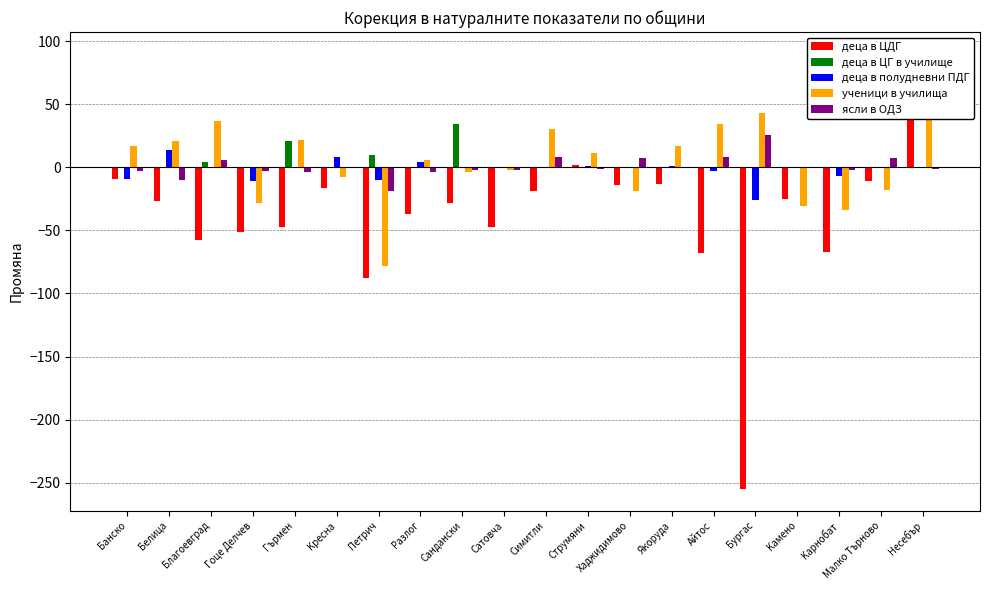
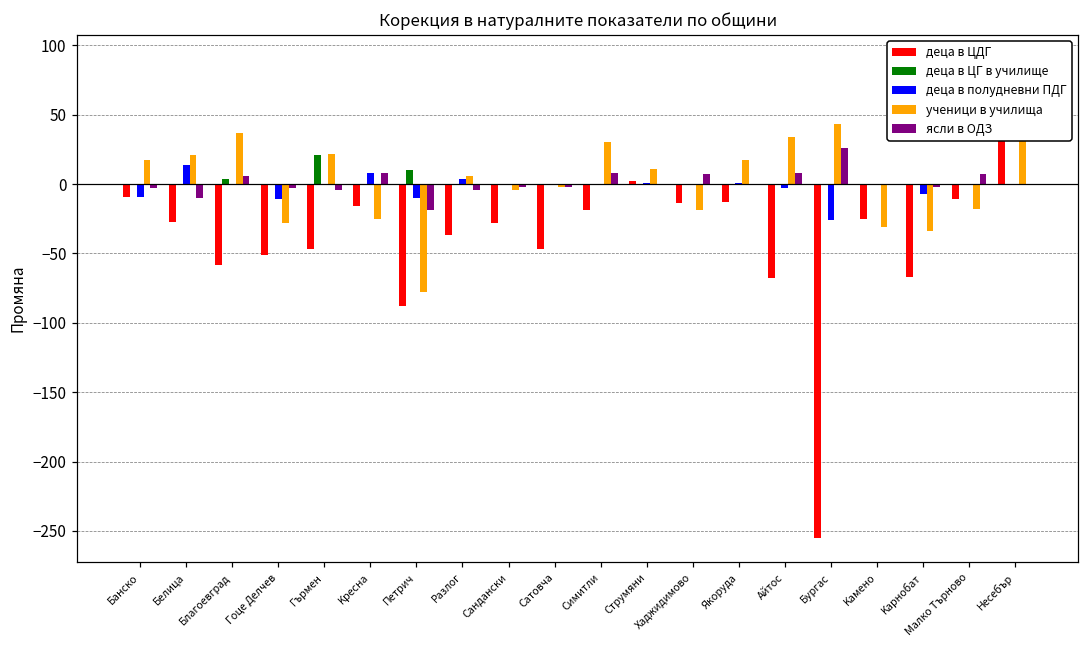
  {
    "деца в ЦДГ": {
      "Банско": -9,
      "Белица": -27,
      "Благоевград": -58,
      "Гоце Делчев": -51,
      "Гърмен": -47,
      "Kресна": -16,
      "Петрич": -88,
      "Pазлог": -37,
      "Cандански": -28,
      "Cатовча": -47,
      "Cимитли": -19,
      "Cтрумяни": 2,
      "Xаджидимово": -14,
      "Якоруда": -13,
      "Aйтос": -68,
      "Бургас": -255,
      "Kамено": -25,
      "Kарнобат": -67,
      "Mалко Tърново": -11
    },
    "деца в ЦГ в училище": {
      "Банско": 0,
      "Белица": 0,
      "Благоевград": 4,
      "Гоце Делчев": 0,
      "Гърмен": 21,
      "Kресна": 0,
      "Петрич": 10,
      "Pазлог": 0,
-     "Cандански": 34,
+     "Cандански": 0,
      "Cатовча": 0,
      "Cимитли": 0,
      "Cтрумяни": 0,
      "Xаджидимово": 0,
      "Якоруда": 0,
      "Aйтос": 0,
      "Бургас": 0,
      "Kамено": 0,
      "Kарнобат": 0,
      "Mалко Tърново": 0,
      "Hесебър": 0
    },
    "деца в полудневни ПДГ": {
      "Банско": -9,
      "Белица": 14,
      "Благоевград": 0,
      "Гоце Делчев": -11,
      "Гърмен": 0,
      "Kресна": 8,
      "Петрич": -10,
      "Pазлог": 4,
      "Cандански": 0,
      "Cатовча": 0,
      "Cимитли": 0,
      "Xаджидимово": 0,
      "Aйтос": -3,
      "Бургас": -26,
      "Kамено": 0,
      "Kарнобат": -7,
      "Mалко Tърново": 0,
      "Hесебър": 0
    },
    "ученици в училища": {
      "Банско": 17,
      "Белица": 21,
      "Благоевград": 37,
      "Гоце Делчев": -28,
      "Гърмен": 22,
-     "Kресна": -8,
+     "Kресна": -25,
      "Петрич": -78,
      "Pазлог": 6,
      "Cандански": -4,
      "Cатовча": -2,
      "Cимитли": 30,
      "Cтрумяни": 11,
      "Xаджидимово": -19,
      "Якоруда": 17,
      "Aйтос": 34,
      "Бургас": 43,
      "Kамено": -31,
      "Kарнобат": -34,
      "Mалко Tърново": -18
    },
    "ясли в ОДЗ": {
      "Банско": -3,
      "Белица": -10,
      "Благоевград": 6,
      "Гоце Делчев": -3,
      "Гърмен": -4,
-     "Kресна": 0,
+     "Kресна": 8,
      "Петрич": -19,
      "Pазлог": -4,
      "Cандански": -2,
      "Cатовча": -2,
      "Cимитли": 8,
      "Xаджидимово": 7,
      "Якоруда": 0,
      "Aйтос": 8,
      "Бургас": 26,
      "Kамено": 0,
      "Kарнобат": -2,
      "Mалко Tърново": 7
    }
  }
